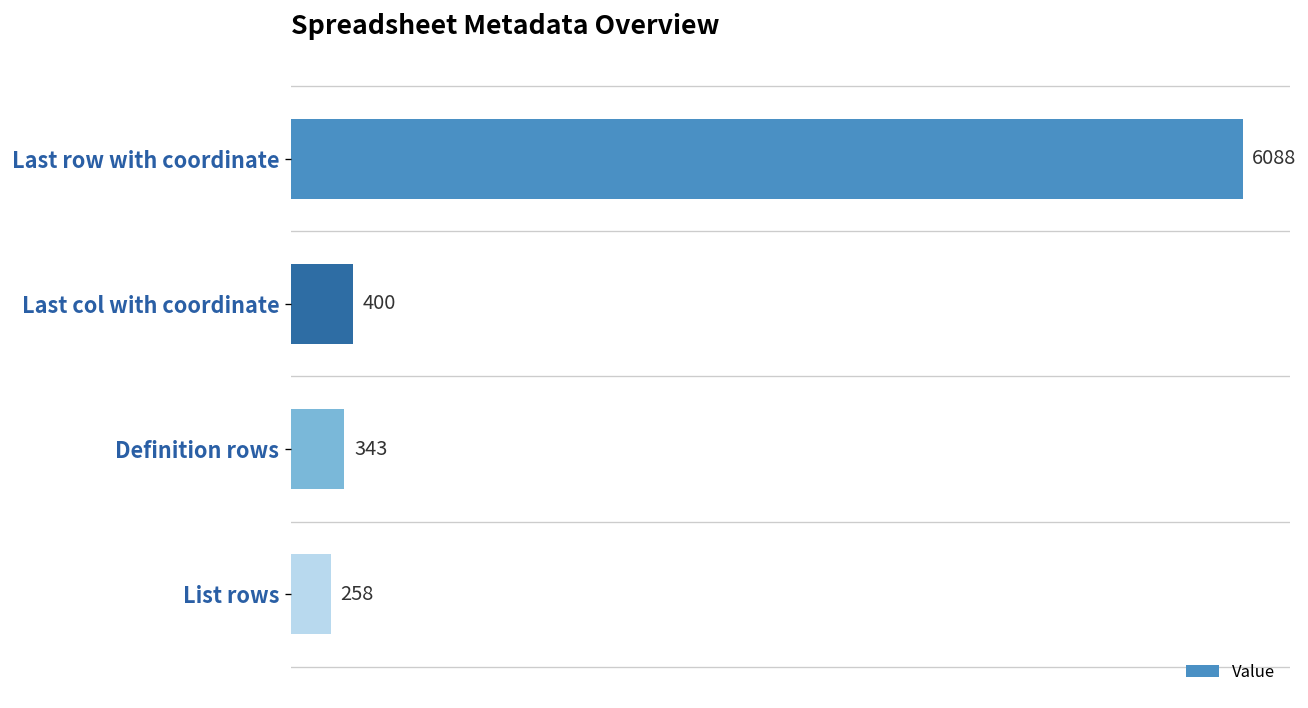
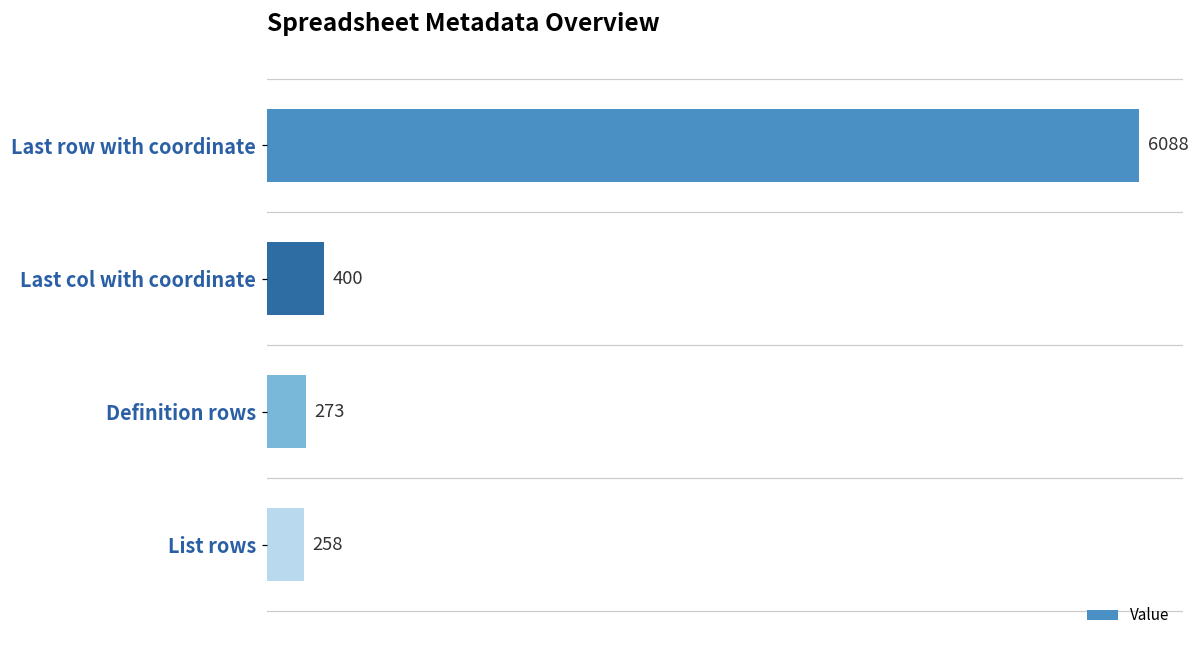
  {
    "Last row with coordinate": 6088,
    "Last col with coordinate": 400,
-   "Definition rows": 343,
+   "Definition rows": 273,
    "List rows": 258
  }
